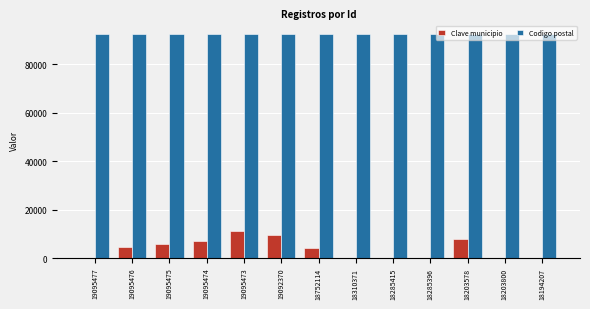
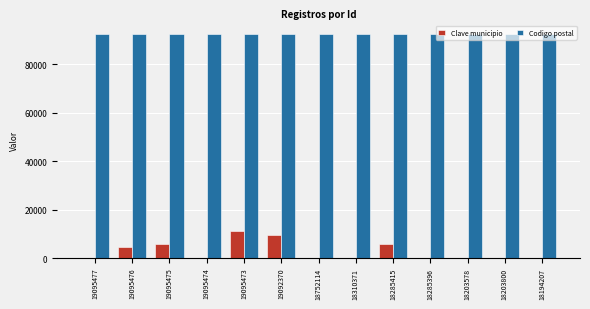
  {
    "Clave municipio": {
      "19095476": 4000,
      "19095475": 6000,
-     "19095474": 7000,
+     "19095474": 0,
      "19095473": 11000,
      "19092370": 10000,
-     "18752114": 4000,
-     "18285415": 0,
-     "18203578": 8000
+     "18752114": 0,
+     "18285415": 6000,
+     "18203578": 0
    },
    "Codigo postal": {
      "19095477": 93000,
      "19095476": 93000,
      "19095475": 93000,
      "19095474": 93000,
      "19095473": 93000,
      "19092370": 93000,
      "18752114": 93000,
      "18310371": 93000,
      "18285415": 93000
    }
  }
